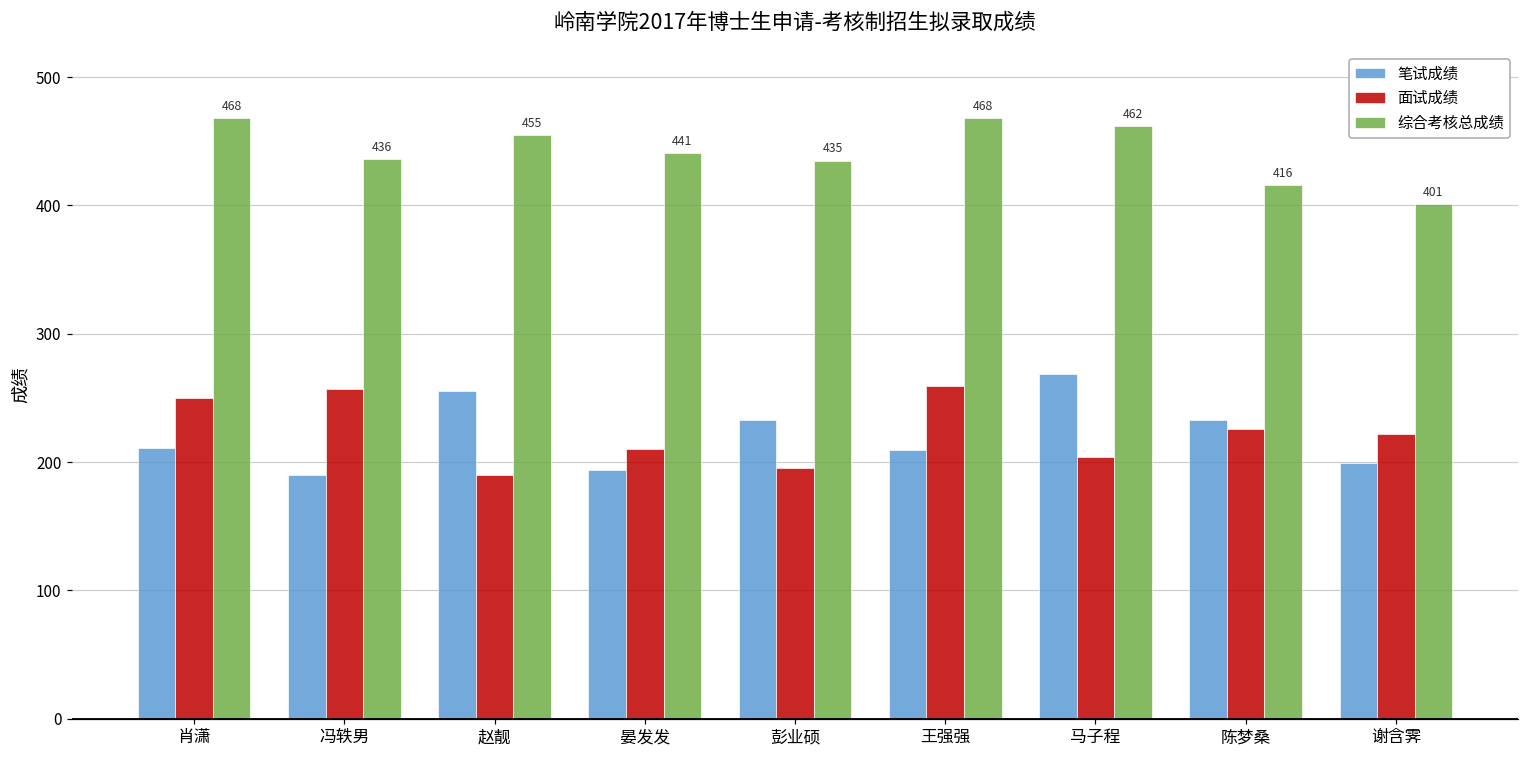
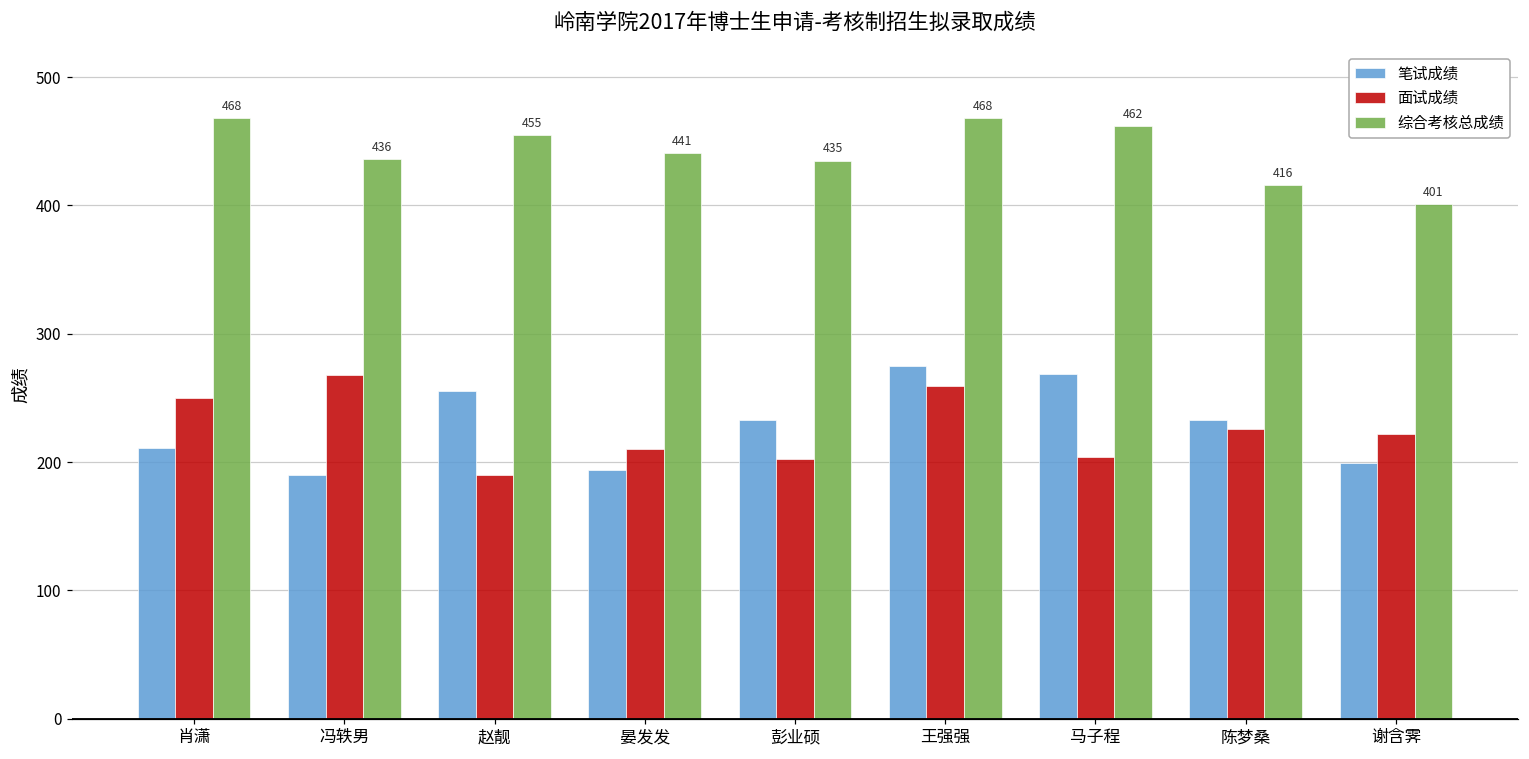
  {
    "笔试成绩": {
      "肖潇": 211,
      "冯轶男": 190,
      "赵靓": 255,
      "晏发发": 194,
      "彭业硕": 233,
-     "王强强": 209,
+     "王强强": 275,
      "马子程": 269,
      "陈梦桑": 233,
      "谢含霁": 199
    },
    "面试成绩": {
      "肖潇": 250,
-     "冯轶男": 257,
+     "冯轶男": 268,
      "赵靓": 190,
      "晏发发": 210,
-     "彭业硕": 195,
+     "彭业硕": 202,
      "王强强": 259,
      "马子程": 204,
      "陈梦桑": 226,
      "谢含霁": 222
    },
    "综合考核总成绩": {
      "肖潇": 468,
      "冯轶男": 436,
      "赵靓": 455,
      "晏发发": 441,
      "彭业硕": 435,
      "王强强": 468,
      "马子程": 462,
      "陈梦桑": 416,
      "谢含霁": 401
    }
  }
